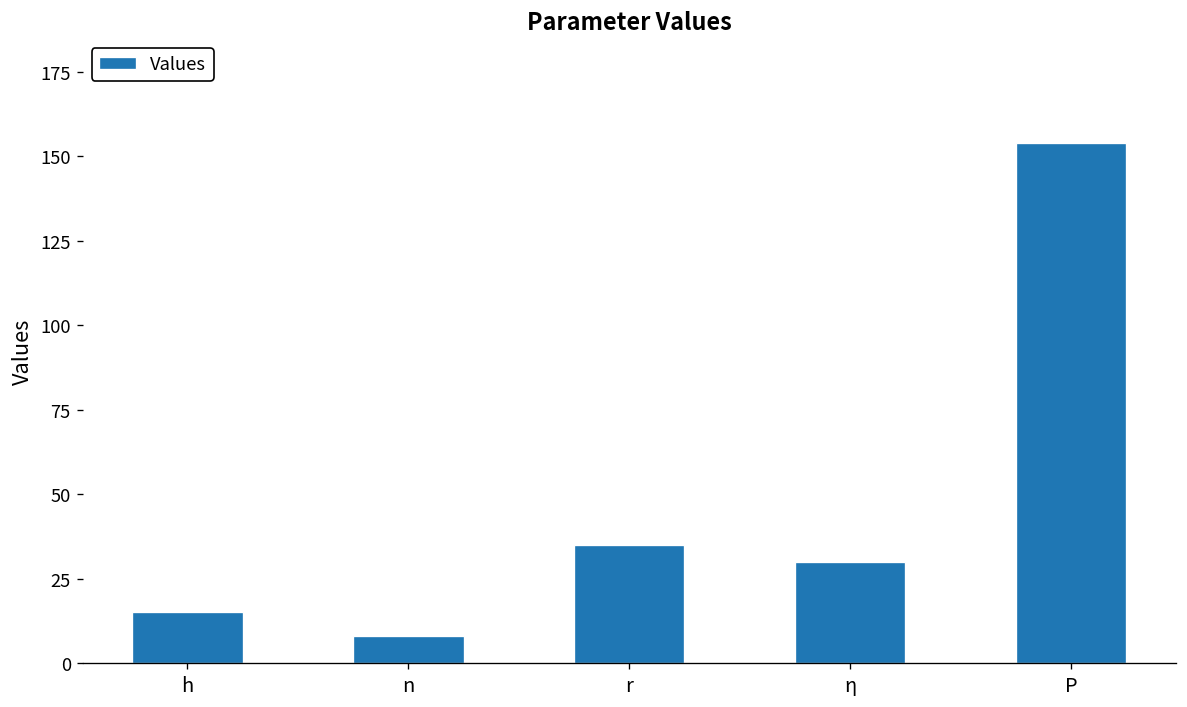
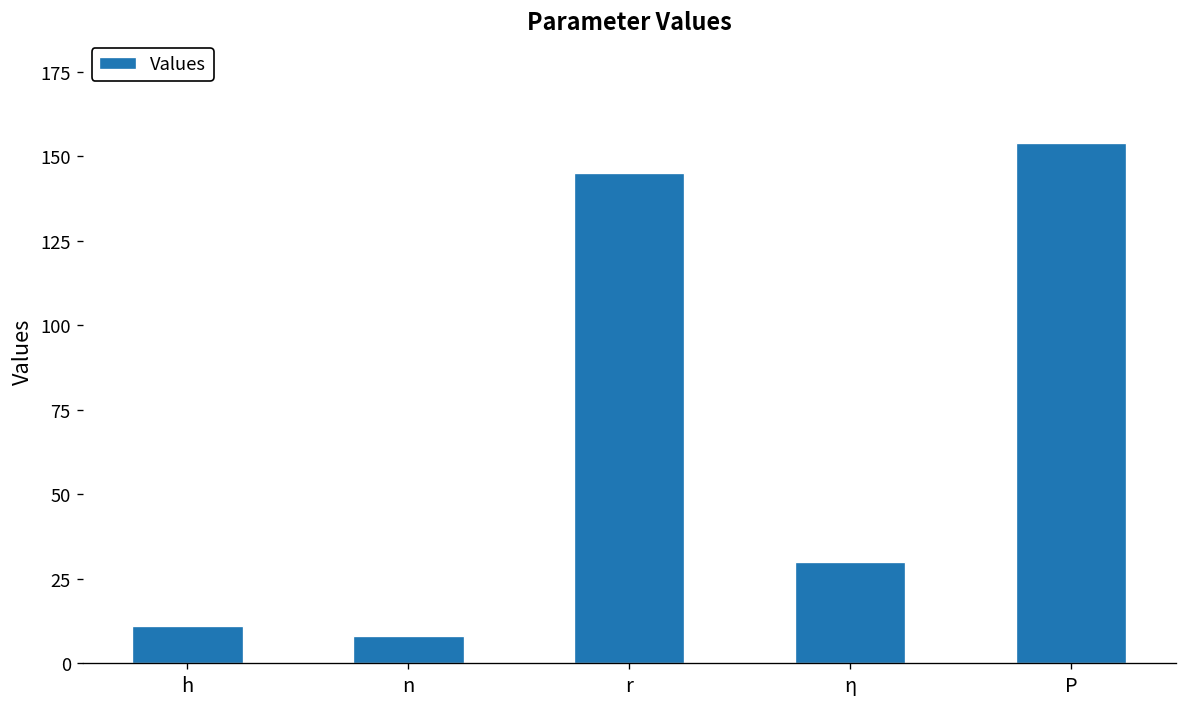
  {
-   "h": 15,
+   "h": 11,
    "n": 8,
-   "r": 35,
+   "r": 145,
    "η": 30,
    "P": 154
  }
